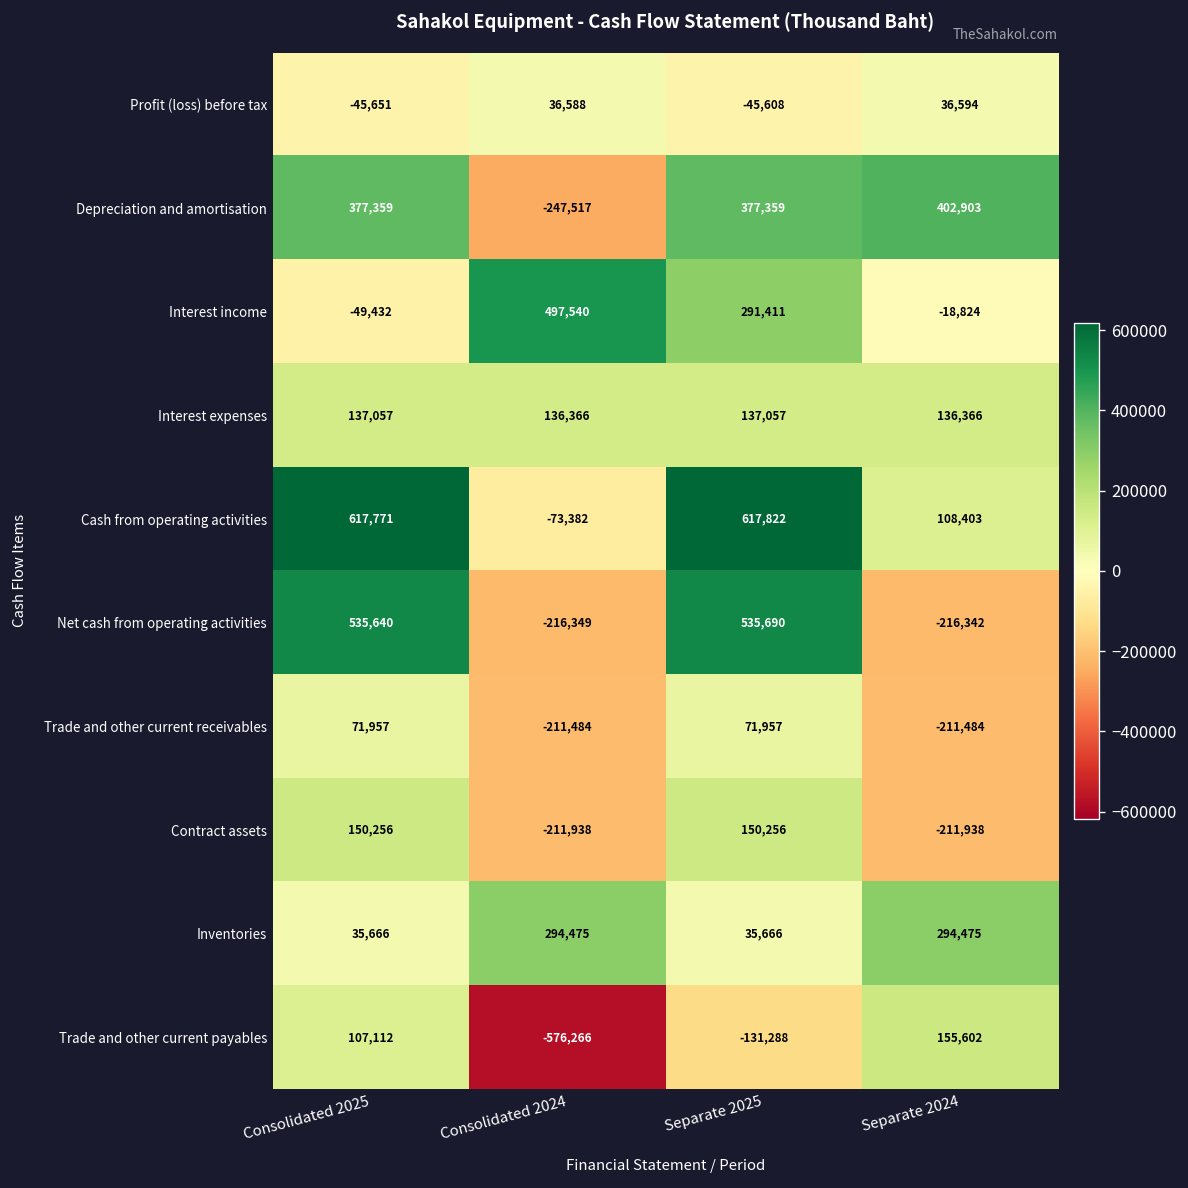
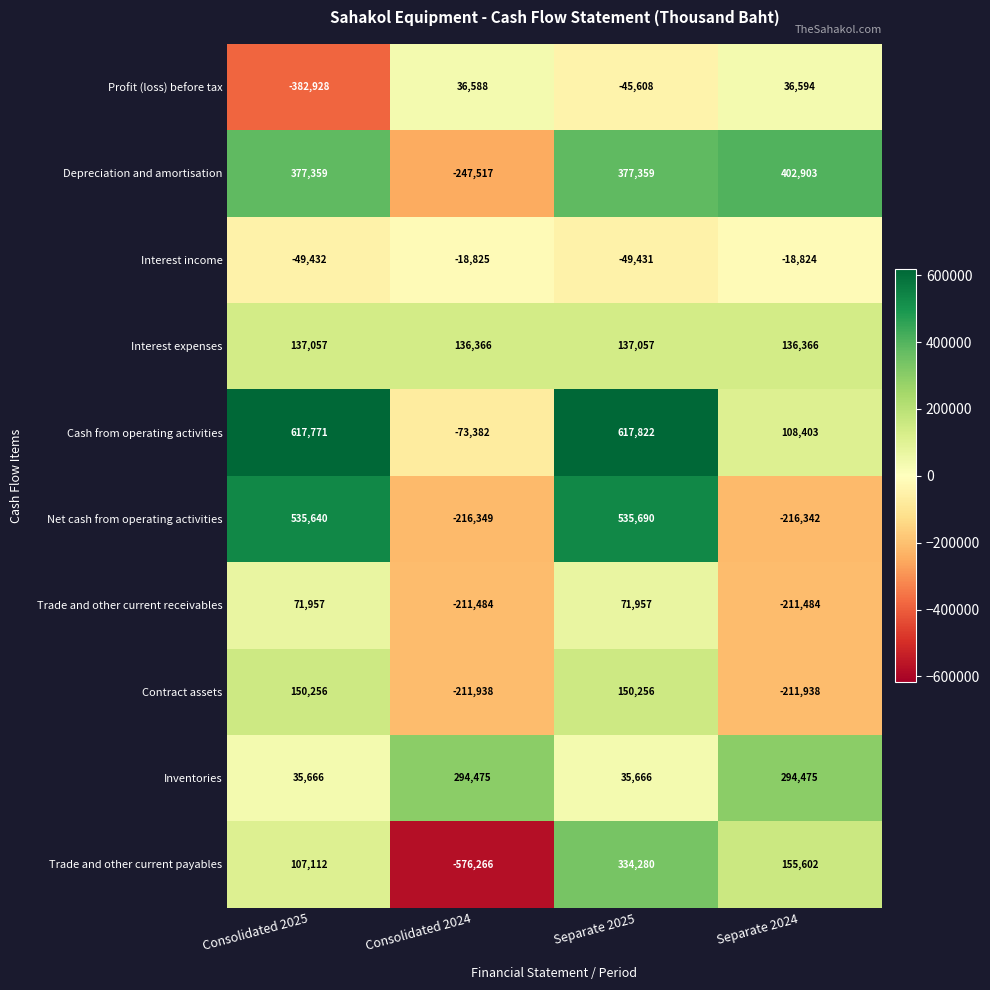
  {
    "Profit (loss) before tax": {
-     "Consolidated 2025": "-45,651",
+     "Consolidated 2025": "-382,928",
      "Consolidated 2024": "36,588",
      "Separate 2025": "-45,608",
      "Separate 2024": "36,594"
    },
    "Depreciation and amortisation": {
      "Consolidated 2025": "377,359",
      "Consolidated 2024": "-247,517",
      "Separate 2025": "377,359",
      "Separate 2024": "402,903"
    },
    "Interest income": {
      "Consolidated 2025": "-49,432",
-     "Consolidated 2024": "497,540",
-     "Separate 2025": "291,411",
+     "Consolidated 2024": "-18,825",
+     "Separate 2025": "-49,431",
      "Separate 2024": "-18,824"
    },
    "Interest expenses": {
      "Consolidated 2025": "137,057",
      "Consolidated 2024": "136,366",
      "Separate 2025": "137,057",
      "Separate 2024": "136,366"
    },
    "Cash from operating activities": {
      "Consolidated 2025": "617,771",
      "Consolidated 2024": "-73,382",
      "Separate 2025": "617,822",
      "Separate 2024": "108,403"
    },
    "Net cash from operating activities": {
      "Consolidated 2025": "535,640",
      "Consolidated 2024": "-216,349",
      "Separate 2025": "535,690",
      "Separate 2024": "-216,342"
    },
    "Trade and other current receivables": {
      "Consolidated 2025": "71,957",
      "Consolidated 2024": "-211,484",
      "Separate 2025": "71,957",
      "Separate 2024": "-211,484"
    },
    "Contract assets": {
      "Consolidated 2025": "150,256",
      "Consolidated 2024": "-211,938",
      "Separate 2025": "150,256",
      "Separate 2024": "-211,938"
    },
    "Inventories": {
      "Consolidated 2025": "35,666",
      "Consolidated 2024": "294,475",
      "Separate 2025": "35,666",
      "Separate 2024": "294,475"
    },
    "Trade and other current payables": {
      "Consolidated 2025": "107,112",
      "Consolidated 2024": "-576,266",
-     "Separate 2025": "-131,288",
+     "Separate 2025": "334,280",
      "Separate 2024": "155,602"
    }
  }
